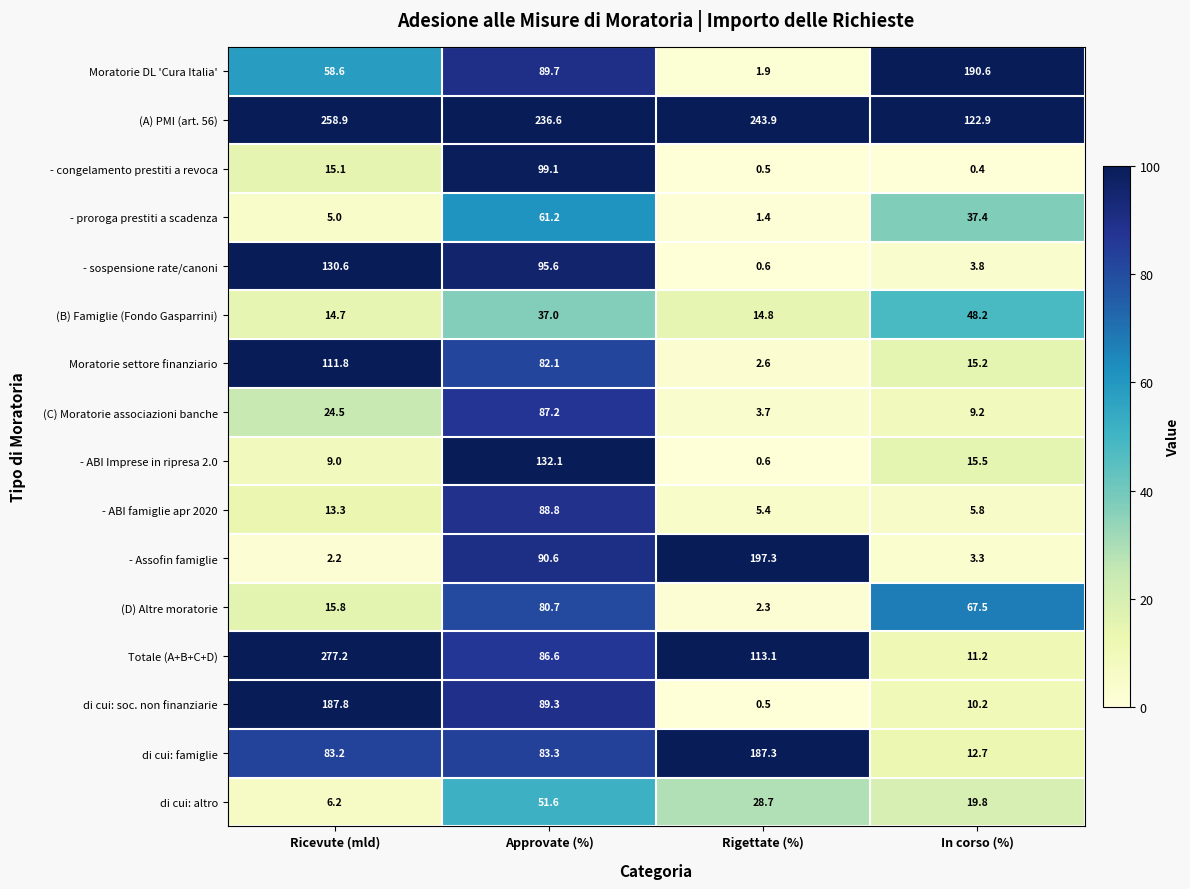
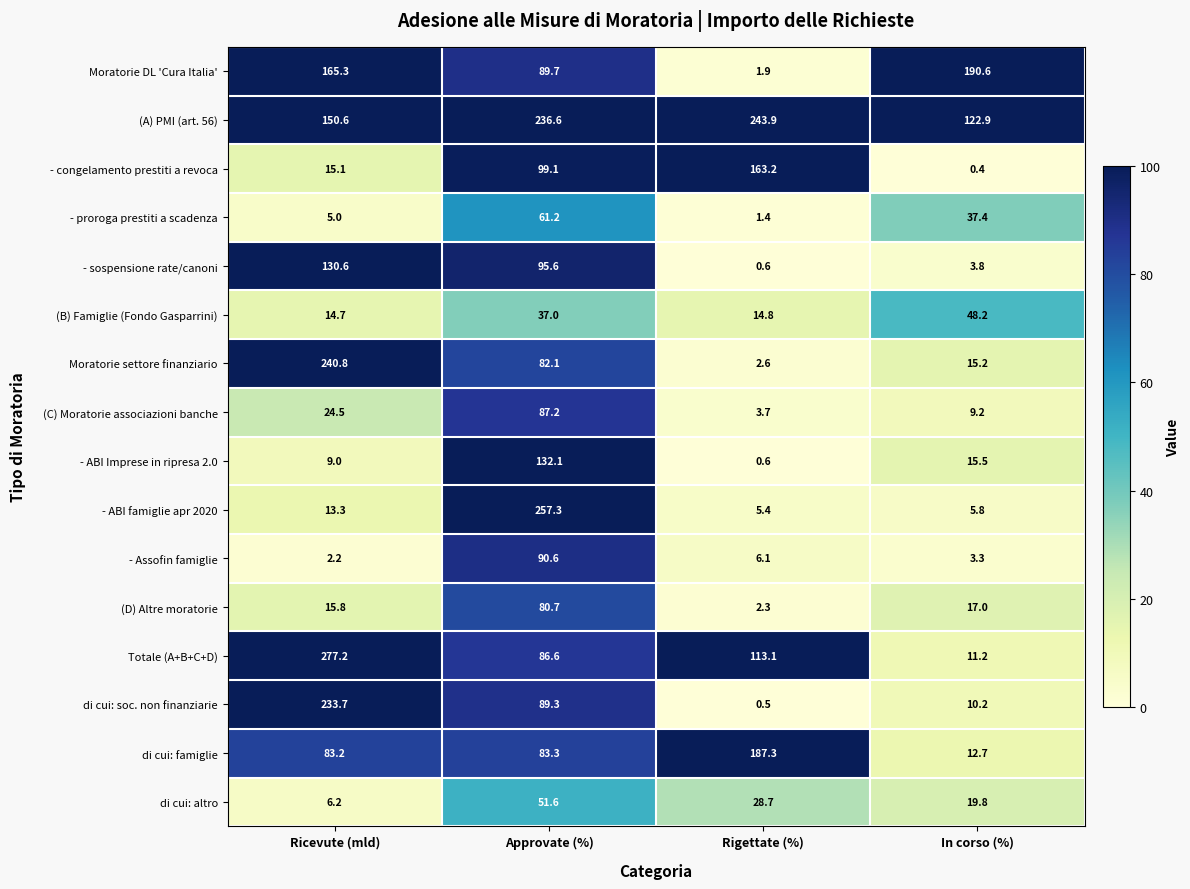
  {
    "Moratorie DL 'Cura Italia'": {
-     "Ricevute (mld)": 58.6,
+     "Ricevute (mld)": 165.3,
      "Approvate (%)": 89.7,
      "Rigettate (%)": 1.9,
      "In corso (%)": 190.6
    },
    "(A) PMI (art. 56)": {
-     "Ricevute (mld)": 258.9,
+     "Ricevute (mld)": 150.6,
      "Approvate (%)": 236.6,
      "Rigettate (%)": 243.9,
      "In corso (%)": 122.9
    },
    "- congelamento prestiti a revoca": {
      "Ricevute (mld)": 15.1,
      "Approvate (%)": 99.1,
-     "Rigettate (%)": 0.5,
+     "Rigettate (%)": 163.2,
      "In corso (%)": 0.4
    },
    "- proroga prestiti a scadenza": {
      "Ricevute (mld)": 5.0,
      "Approvate (%)": 61.2,
      "Rigettate (%)": 1.4,
      "In corso (%)": 37.4
    },
    "- sospensione rate/canoni": {
      "Ricevute (mld)": 130.6,
      "Approvate (%)": 95.6,
      "Rigettate (%)": 0.6,
      "In corso (%)": 3.8
    },
    "(B) Famiglie (Fondo Gasparrini)": {
      "Ricevute (mld)": 14.7,
      "Approvate (%)": 37.0,
      "Rigettate (%)": 14.8,
      "In corso (%)": 48.2
    },
    "Moratorie settore finanziario": {
-     "Ricevute (mld)": 111.8,
+     "Ricevute (mld)": 240.8,
      "Approvate (%)": 82.1,
      "Rigettate (%)": 2.6,
      "In corso (%)": 15.2
    },
    "(C) Moratorie associazioni banche": {
      "Ricevute (mld)": 24.5,
      "Approvate (%)": 87.2,
      "Rigettate (%)": 3.7,
      "In corso (%)": 9.2
    },
    "- ABI Imprese in ripresa 2.0": {
      "Ricevute (mld)": 9.0,
      "Approvate (%)": 132.1,
      "Rigettate (%)": 0.6,
      "In corso (%)": 15.5
    },
    "- ABI famiglie apr 2020": {
      "Ricevute (mld)": 13.3,
-     "Approvate (%)": 88.8,
+     "Approvate (%)": 257.3,
      "Rigettate (%)": 5.4,
      "In corso (%)": 5.8
    },
    "- Assofin famiglie": {
      "Ricevute (mld)": 2.2,
      "Approvate (%)": 90.6,
-     "Rigettate (%)": 197.3,
+     "Rigettate (%)": 6.1,
      "In corso (%)": 3.3
    },
    "(D) Altre moratorie": {
      "Ricevute (mld)": 15.8,
      "Approvate (%)": 80.7,
      "Rigettate (%)": 2.3,
-     "In corso (%)": 67.5
+     "In corso (%)": 17.0
    },
    "Totale (A+B+C+D)": {
      "Ricevute (mld)": 277.2,
      "Approvate (%)": 86.6,
      "Rigettate (%)": 113.1,
      "In corso (%)": 11.2
    },
    "di cui: soc. non finanziarie": {
-     "Ricevute (mld)": 187.8,
+     "Ricevute (mld)": 233.7,
      "Approvate (%)": 89.3,
      "Rigettate (%)": 0.5,
      "In corso (%)": 10.2
    },
    "di cui: famiglie": {
      "Ricevute (mld)": 83.2,
      "Approvate (%)": 83.3,
      "Rigettate (%)": 187.3,
      "In corso (%)": 12.7
    },
    "di cui: altro": {
      "Ricevute (mld)": 6.2,
      "Approvate (%)": 51.6,
      "Rigettate (%)": 28.7,
      "In corso (%)": 19.8
    }
  }
